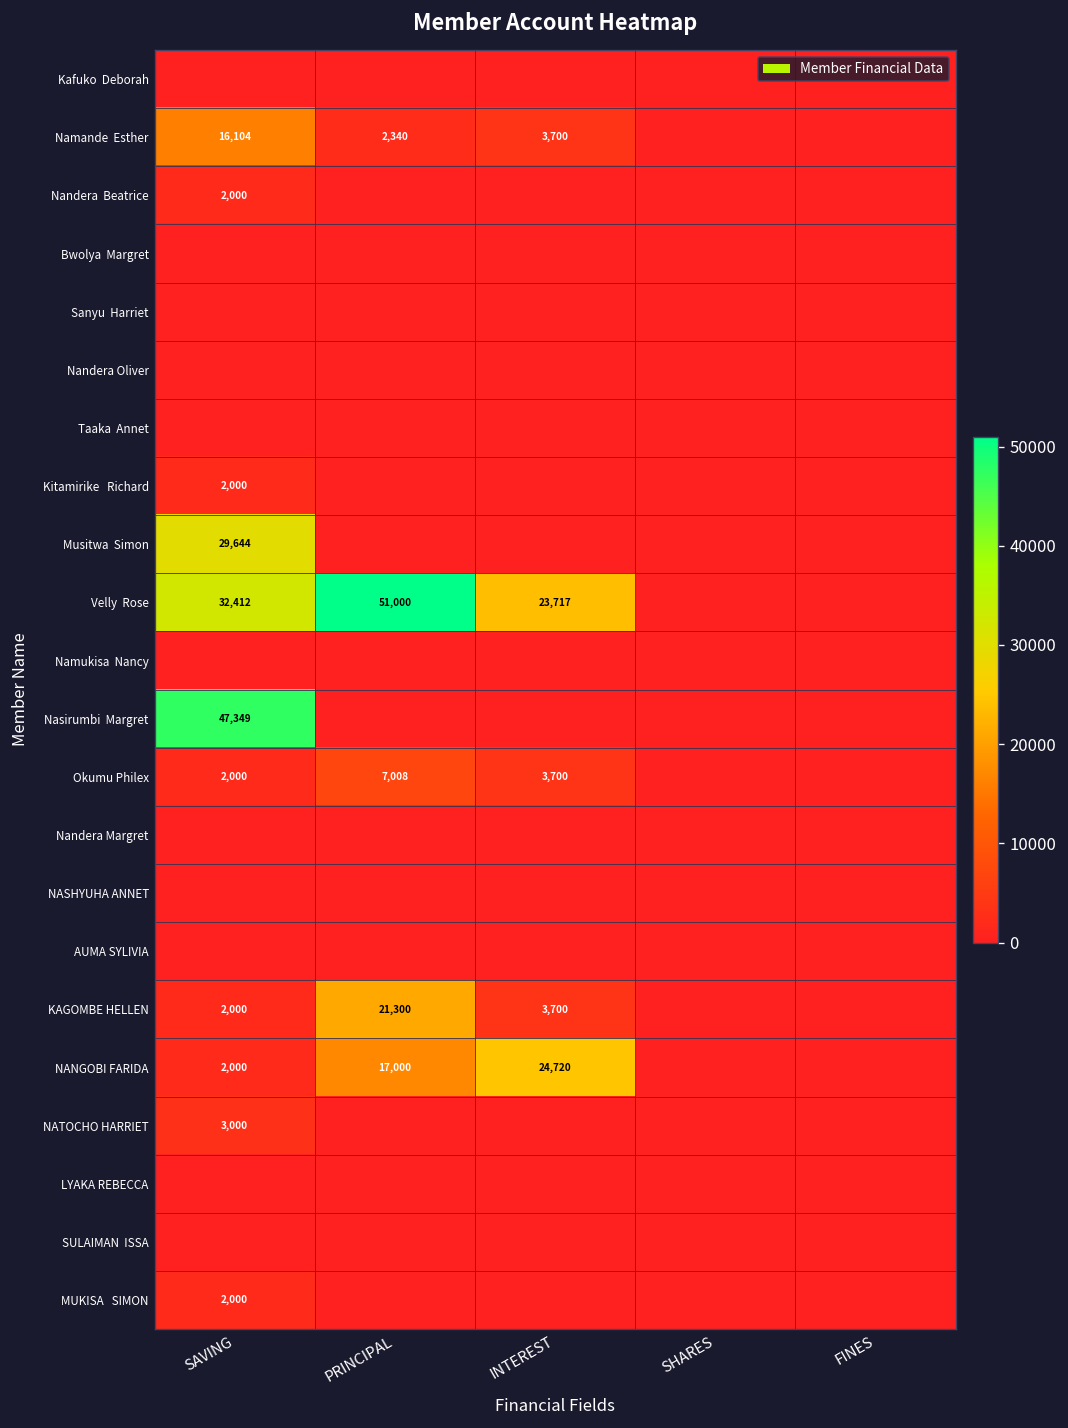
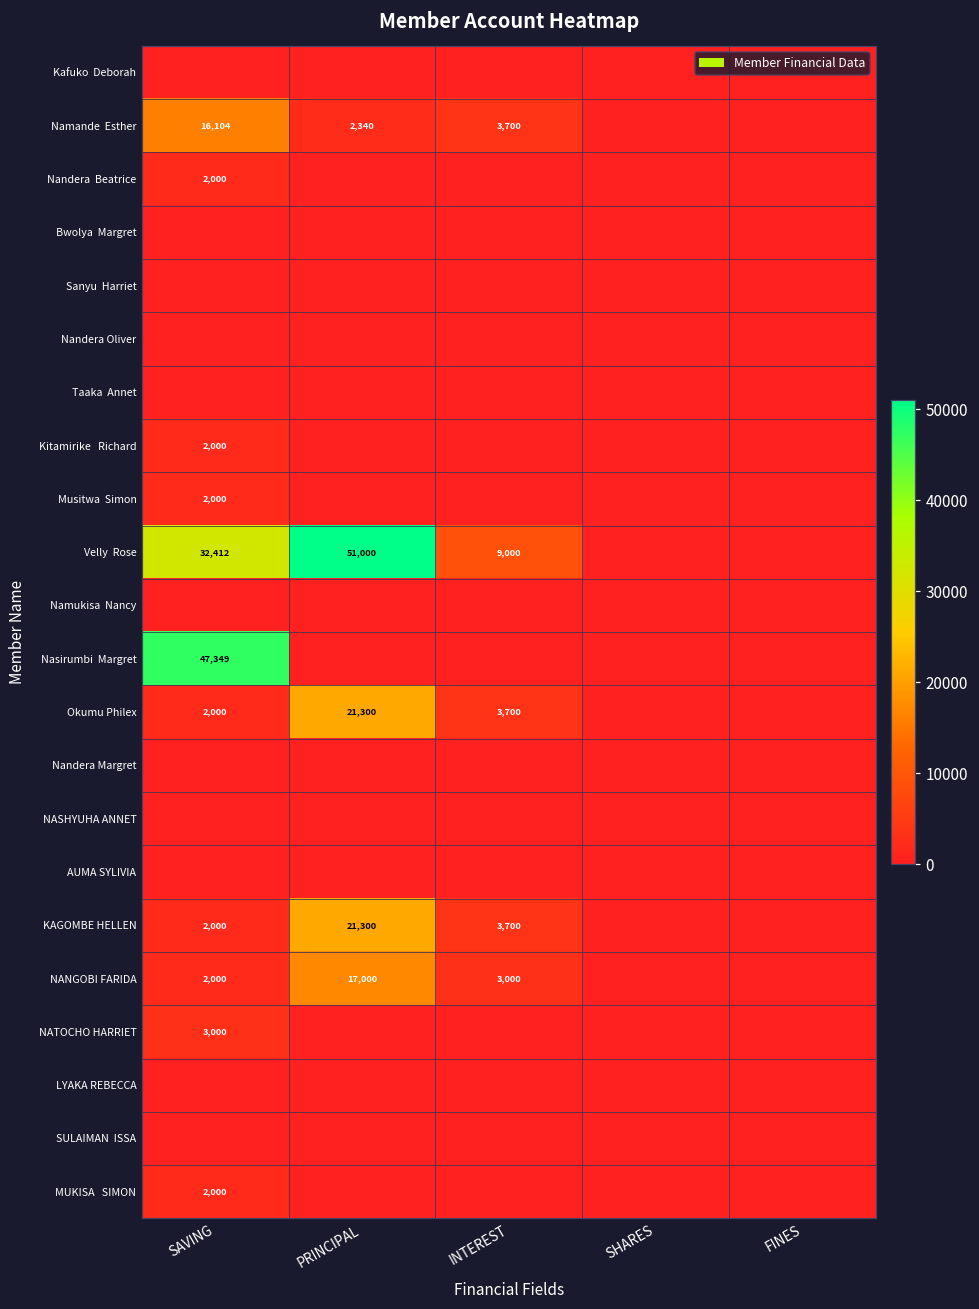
  {
    "Namande Esther": {
      "SAVING": "16,104",
      "PRINCIPAL": "2,340",
      "INTEREST": "3,700"
    },
    "Nandera Beatrice": {
      "SAVING": "2,000"
    },
    "Kitamirike Richard": {
      "SAVING": "2,000"
    },
    "Musitwa Simon": {
-     "SAVING": "29,644"
+     "SAVING": "2,000"
    },
    "Velly Rose": {
      "SAVING": "32,412",
      "PRINCIPAL": "51,000",
-     "INTEREST": "23,717"
+     "INTEREST": "9,000"
    },
    "Nasirumbi Margret": {
      "SAVING": "47,349"
    },
    "Okumu Philex": {
      "SAVING": "2,000",
-     "PRINCIPAL": "7,008",
+     "PRINCIPAL": "21,300",
      "INTEREST": "3,700"
    },
    "KAGOMBE HELLEN": {
      "SAVING": "2,000",
      "PRINCIPAL": "21,300",
      "INTEREST": "3,700"
    },
    "NANGOBI FARIDA": {
      "SAVING": "2,000",
      "PRINCIPAL": "17,000",
-     "INTEREST": "24,720"
+     "INTEREST": "3,000"
    },
    "NATOCHO HARRIET": {
      "SAVING": "3,000"
    },
    "MUKISA SIMON": {
      "SAVING": "2,000"
    }
  }
